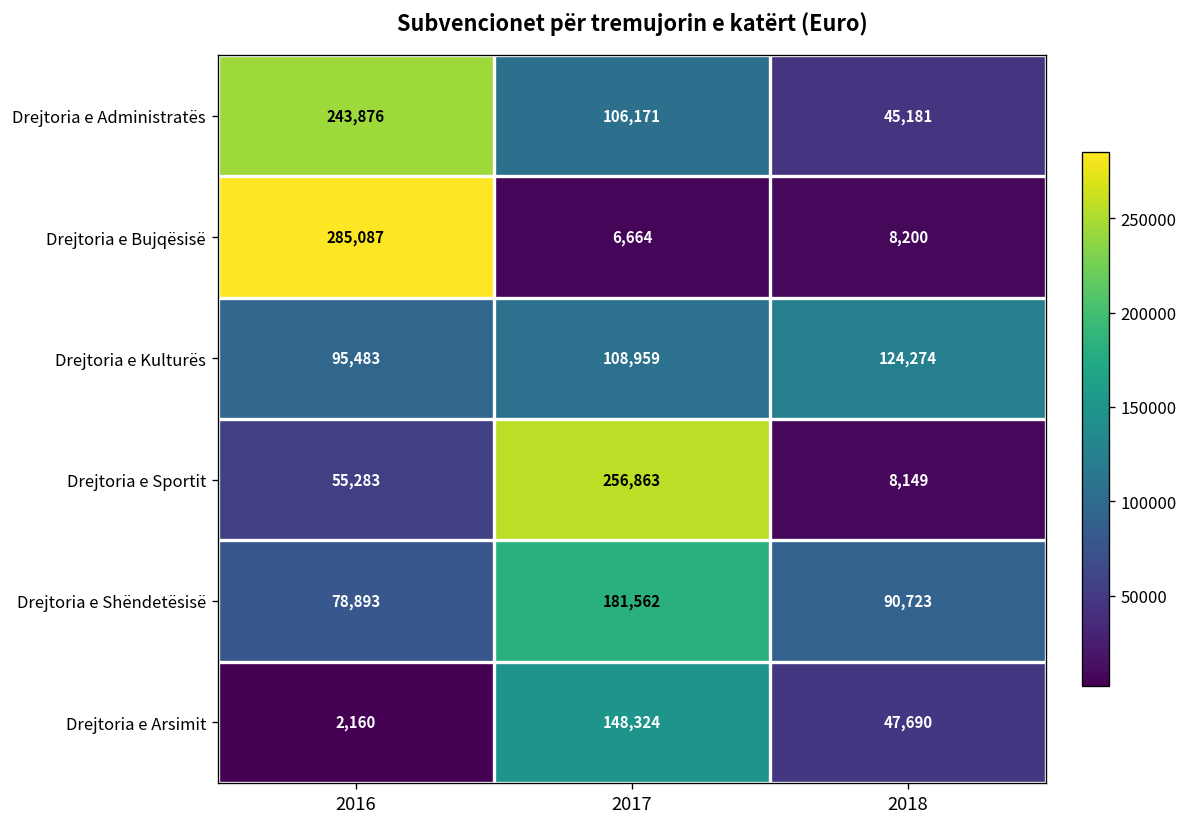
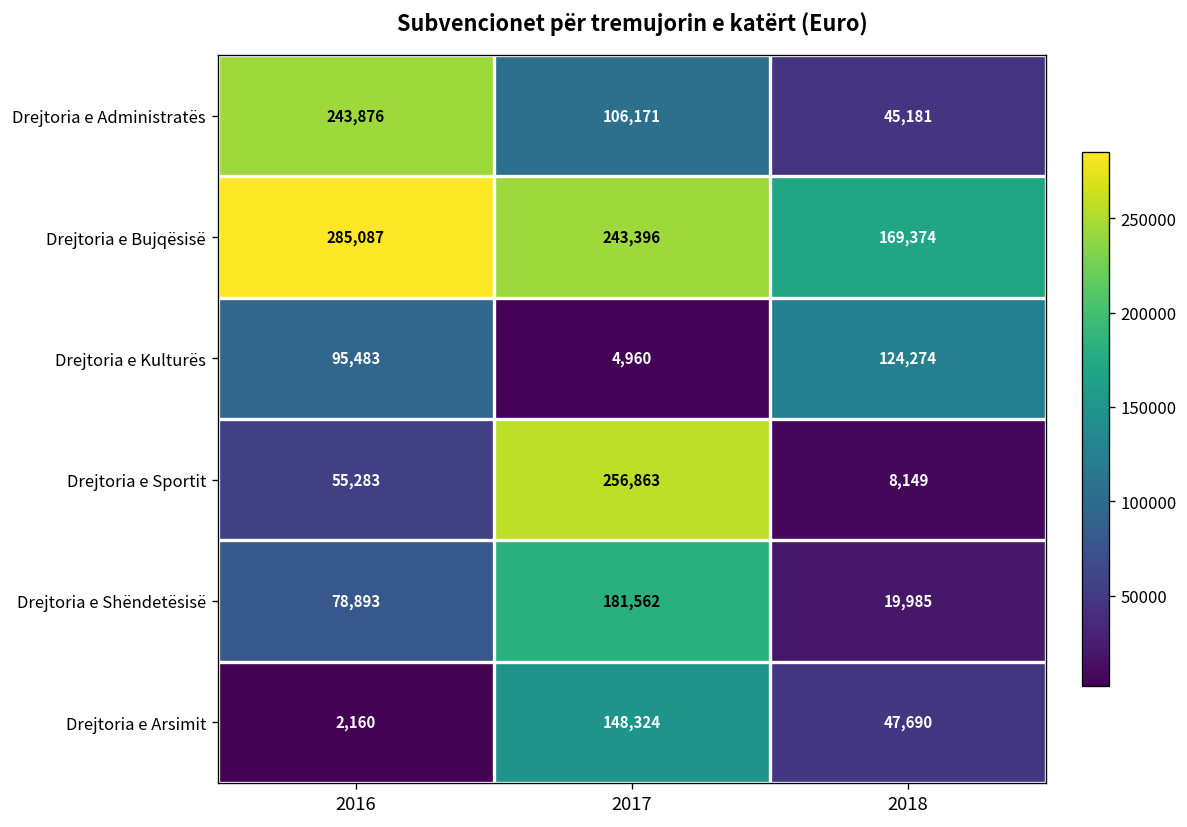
  {
    "Drejtoria e Administratës": {
      "2016": "243,876",
      "2017": "106,171",
      "2018": "45,181"
    },
    "Drejtoria e Bujqësisë": {
      "2016": "285,087",
-     "2017": "6,664",
-     "2018": "8,200"
+     "2017": "243,396",
+     "2018": "169,374"
    },
    "Drejtoria e Kulturës": {
      "2016": "95,483",
-     "2017": "108,959",
+     "2017": "4,960",
      "2018": "124,274"
    },
    "Drejtoria e Sportit": {
      "2016": "55,283",
      "2017": "256,863",
      "2018": "8,149"
    },
    "Drejtoria e Shëndetësisë": {
      "2016": "78,893",
      "2017": "181,562",
-     "2018": "90,723"
+     "2018": "19,985"
    },
    "Drejtoria e Arsimit": {
      "2016": "2,160",
      "2017": "148,324",
      "2018": "47,690"
    }
  }
